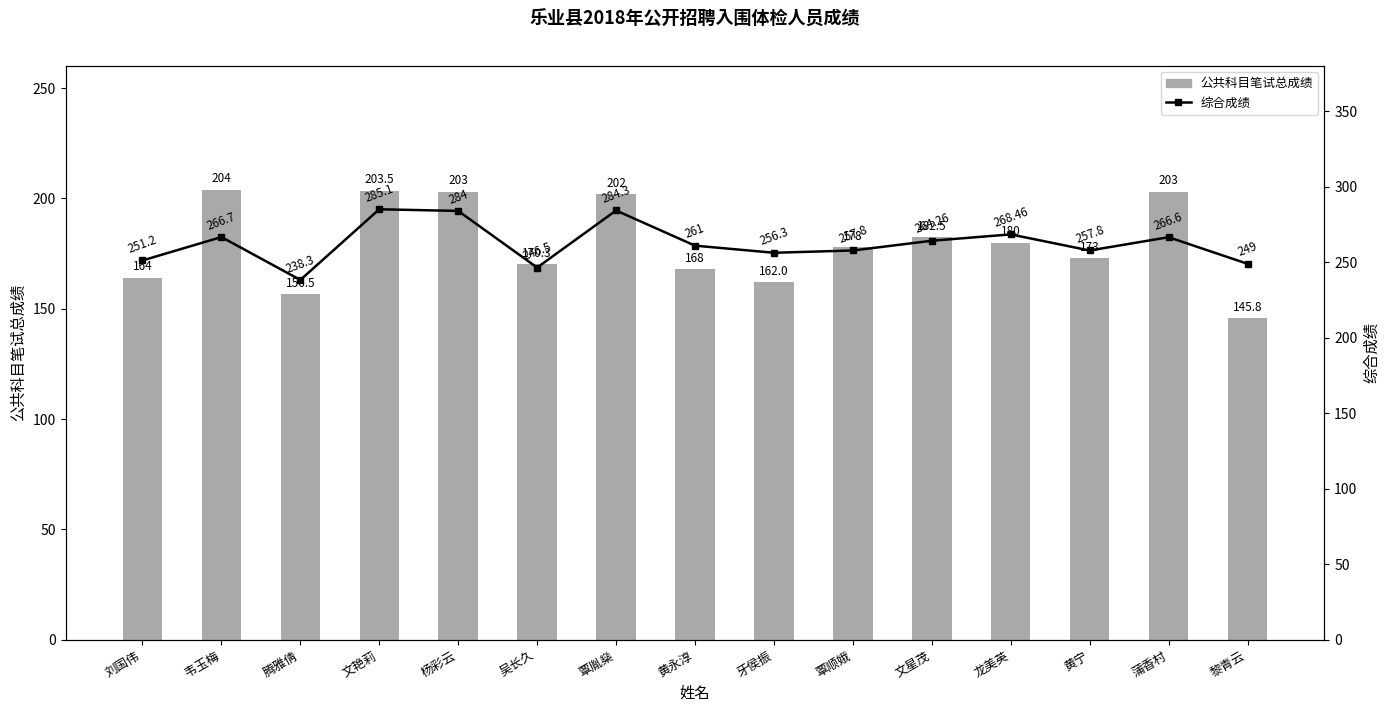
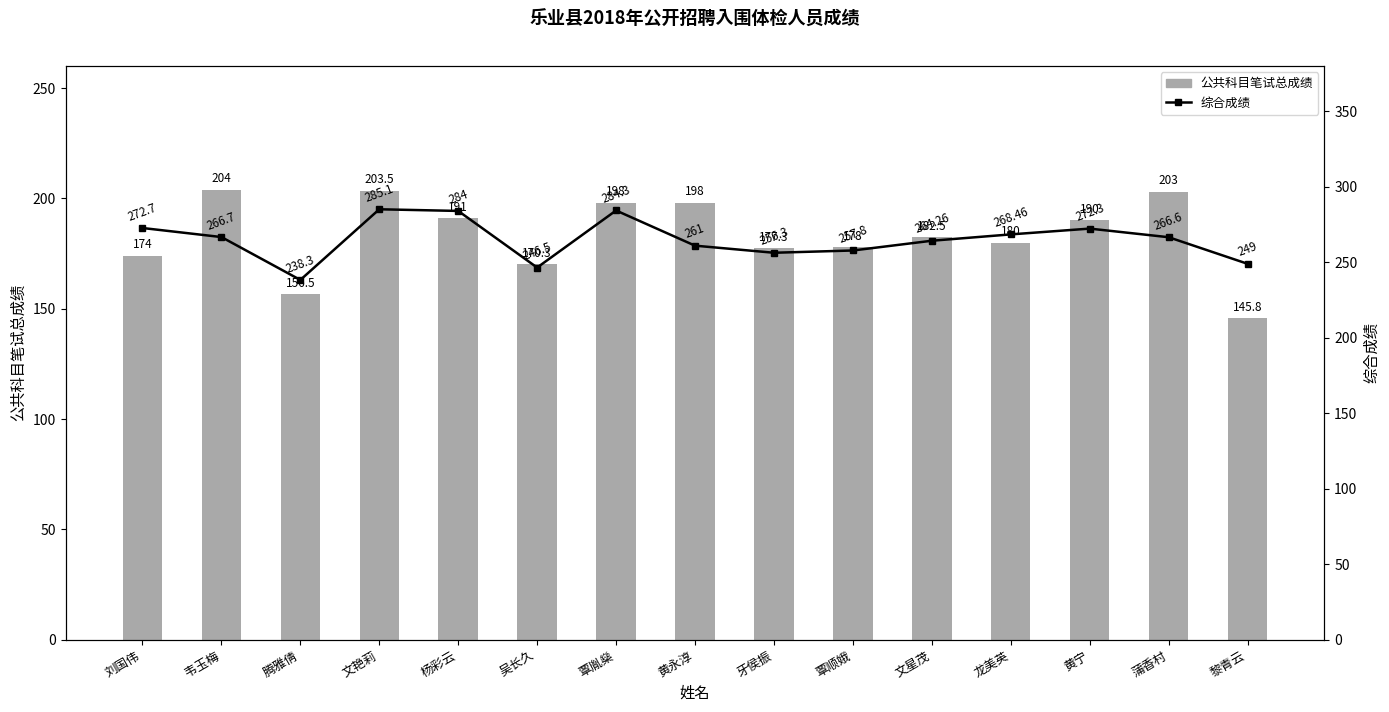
  {
    "公共科目笔试总成绩": {
-     "刘国伟": 164,
+     "刘国伟": 174,
      "韦玉梅": 204,
-     "杨彩云": 203,
-     "覃胤燊": 202,
-     "黄永淳": 168,
-     "牙侯振": 162.0,
-     "黄宁": 173,
+     "杨彩云": 191,
+     "覃胤燊": 198,
+     "黄永淳": 198,
+     "牙侯振": 177.3,
+     "黄宁": 190,
      "蒲香村": 203,
      "黎青云": 145.8
    },
    "综合成绩": {
-     "刘国伟": 251.2,
+     "刘国伟": 272.7,
      "韦玉梅": 266.7,
      "腾雅倩": 238.3,
      "黄永淳": 261,
      "龙美英": 268.46,
-     "黄宁": 257.8,
+     "黄宁": 272.3,
      "蒲香村": 266.6,
      "黎青云": 249
    }
  }
